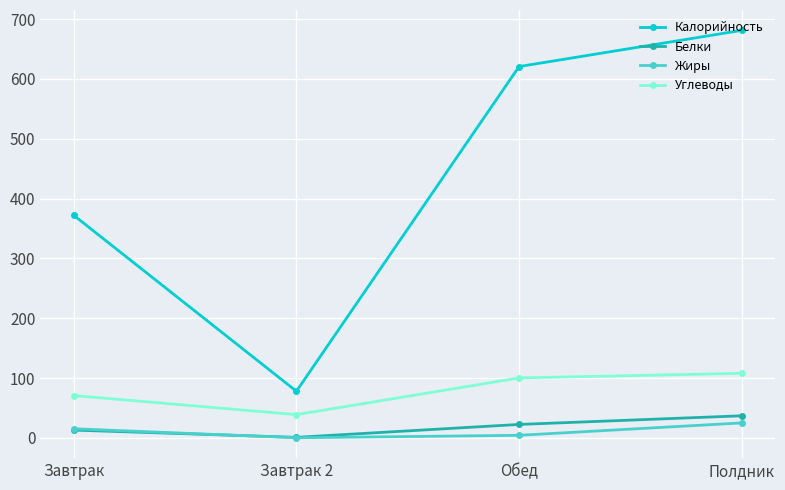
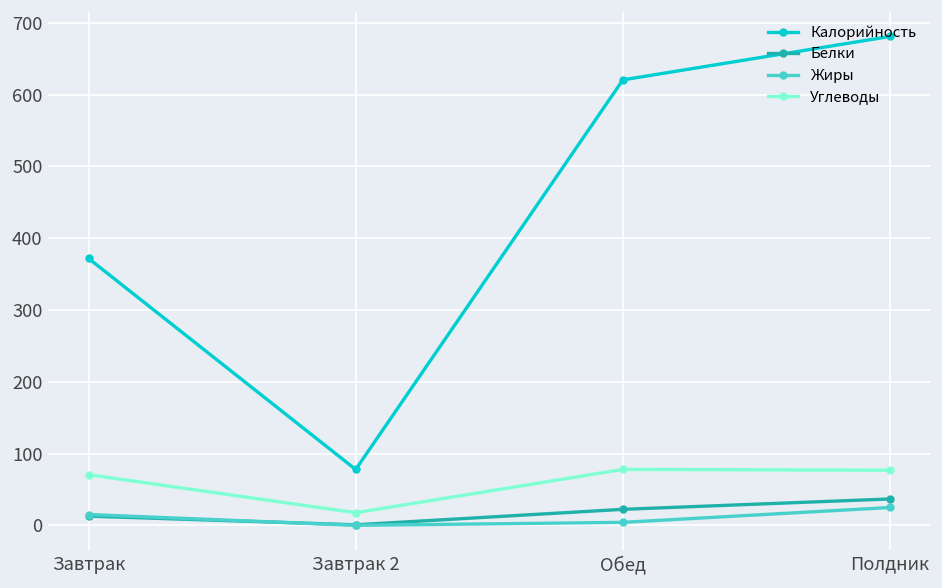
  {
    "Жиры": {
      "Обед": 0,
      "Полдник": 30
    },
    "Углеводы": {
      "Завтрак": 70,
-     "Завтрак 2": 40,
-     "Обед": 100,
-     "Полдник": 110
+     "Завтрак 2": 20,
+     "Обед": 80,
+     "Полдник": 80
    }
  }
